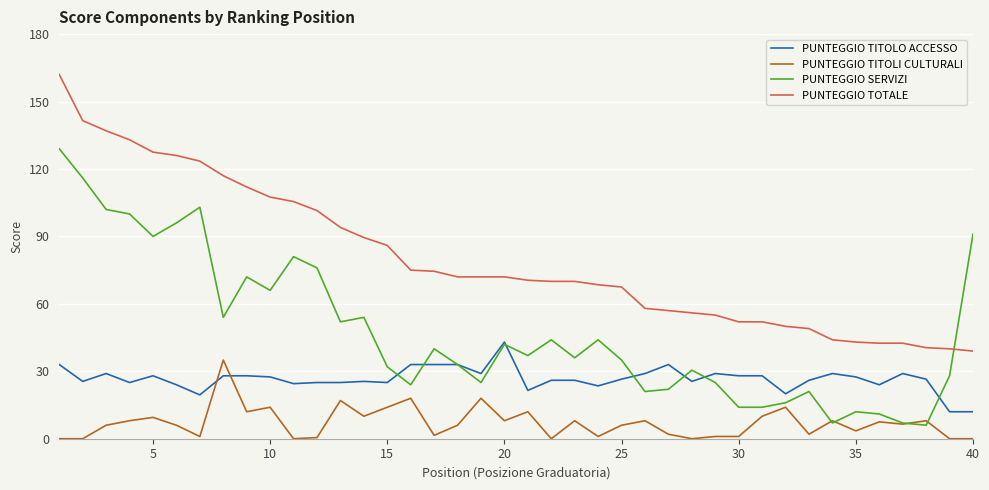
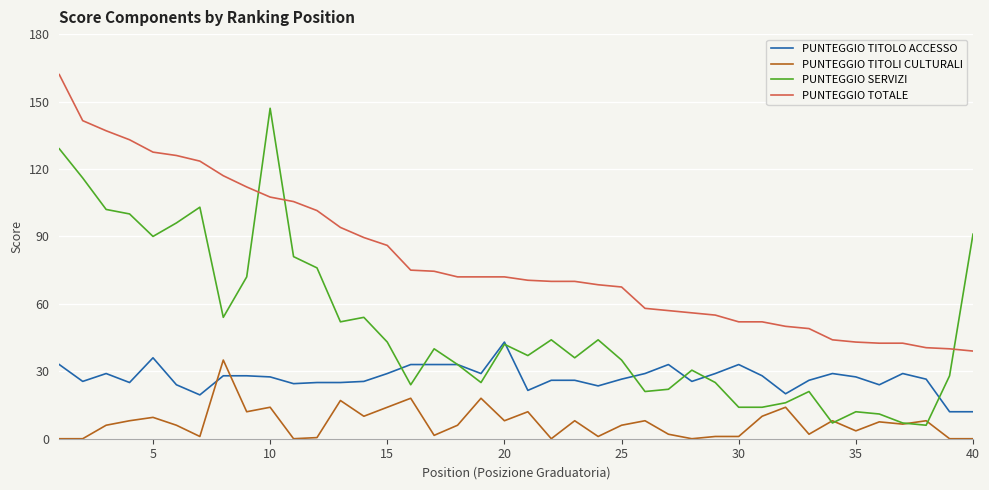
  {
    "PUNTEGGIO TITOLO ACCESSO": {
-     "5": 28,
+     "5": 36,
      "10": 28,
-     "15": 25,
+     "15": 29,
      "25": 27,
-     "30": 28,
+     "30": 33,
      "35": 28,
      "40": 12
    },
    "PUNTEGGIO SERVIZI": {
      "5": 90,
-     "10": 66,
-     "15": 32,
+     "10": 147,
+     "15": 43,
      "25": 35,
      "30": 14,
      "35": 12,
      "40": 91
    }
  }
